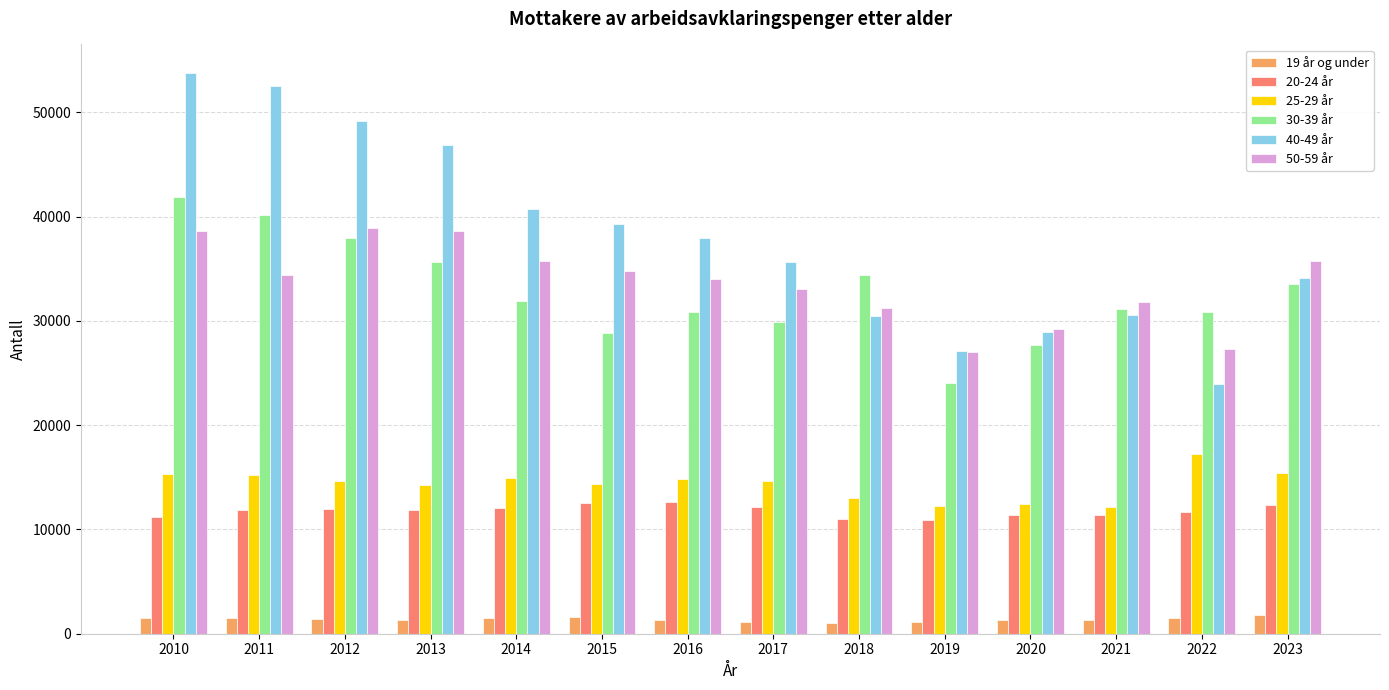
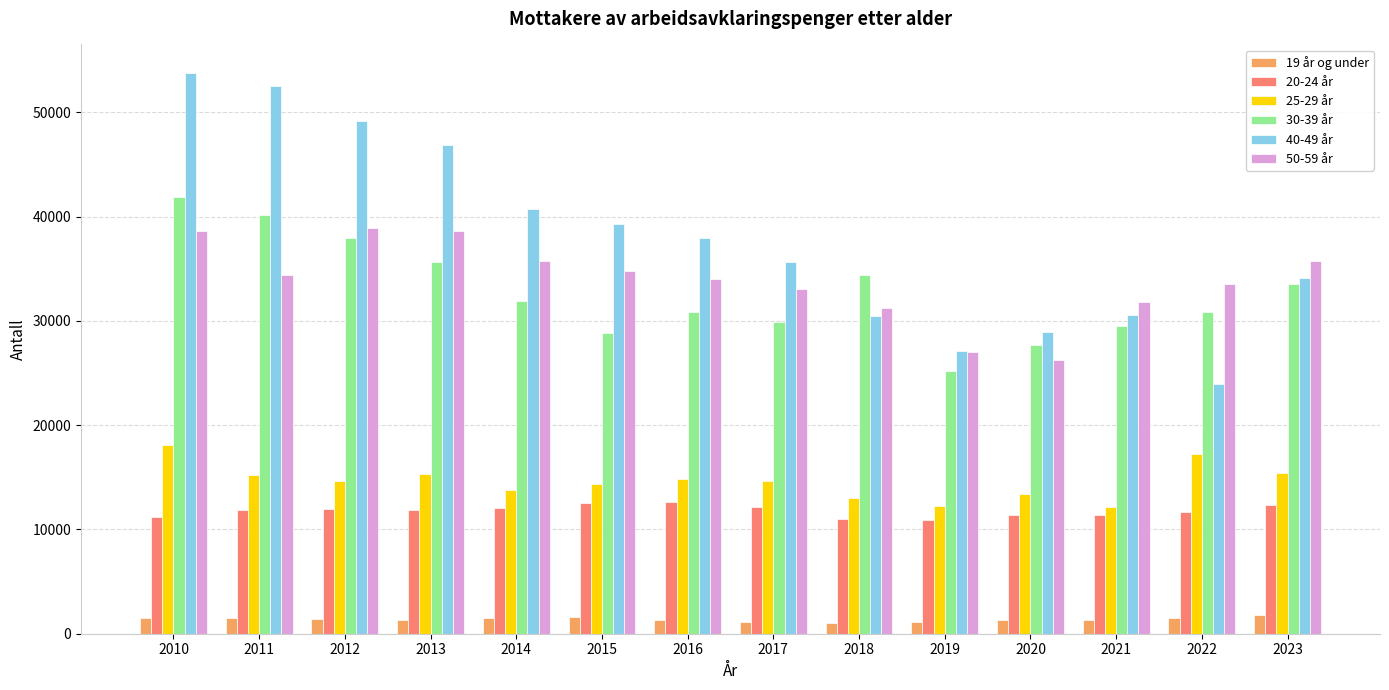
  {
    "25-29 år": {
-     "2010": 15300,
+     "2010": 18100,
      "2011": 15300,
      "2012": 14700,
-     "2013": 14300,
-     "2014": 14900,
+     "2013": 15300,
+     "2014": 13800,
      "2015": 14300,
      "2016": 14900,
      "2017": 14700,
      "2018": 13000,
      "2019": 12300,
-     "2020": 12500,
+     "2020": 13400,
      "2021": 12100,
      "2022": 17200,
      "2023": 15400
    },
    "30-39 år": {
      "2010": 41900,
      "2011": 40200,
      "2012": 38000,
      "2013": 35700,
      "2014": 32000,
      "2015": 28900,
      "2016": 30900,
      "2017": 29900,
      "2018": 34400,
-     "2019": 24100,
+     "2019": 25200,
      "2020": 27700,
-     "2021": 31100,
+     "2021": 29500,
      "2022": 30800,
      "2023": 33500
    },
    "40-49 år": {
      "2010": 53800,
      "2011": 52500,
      "2012": 49200,
      "2013": 46800,
      "2014": 40700,
      "2015": 39300,
      "2016": 38000,
      "2017": 35600,
      "2018": 30400,
      "2019": 27100,
      "2020": 28900,
      "2021": 30600,
      "2022": 23900,
      "2023": 34100
    },
    "50-59 år": {
      "2010": 38600,
      "2011": 34400,
      "2012": 38900,
      "2013": 38600,
      "2014": 35700,
      "2015": 34800,
      "2016": 34000,
      "2017": 33000,
      "2018": 31300,
      "2019": 27000,
-     "2020": 29200,
+     "2020": 26200,
      "2021": 31800,
-     "2022": 27300,
+     "2022": 33600,
      "2023": 35800
    }
  }
